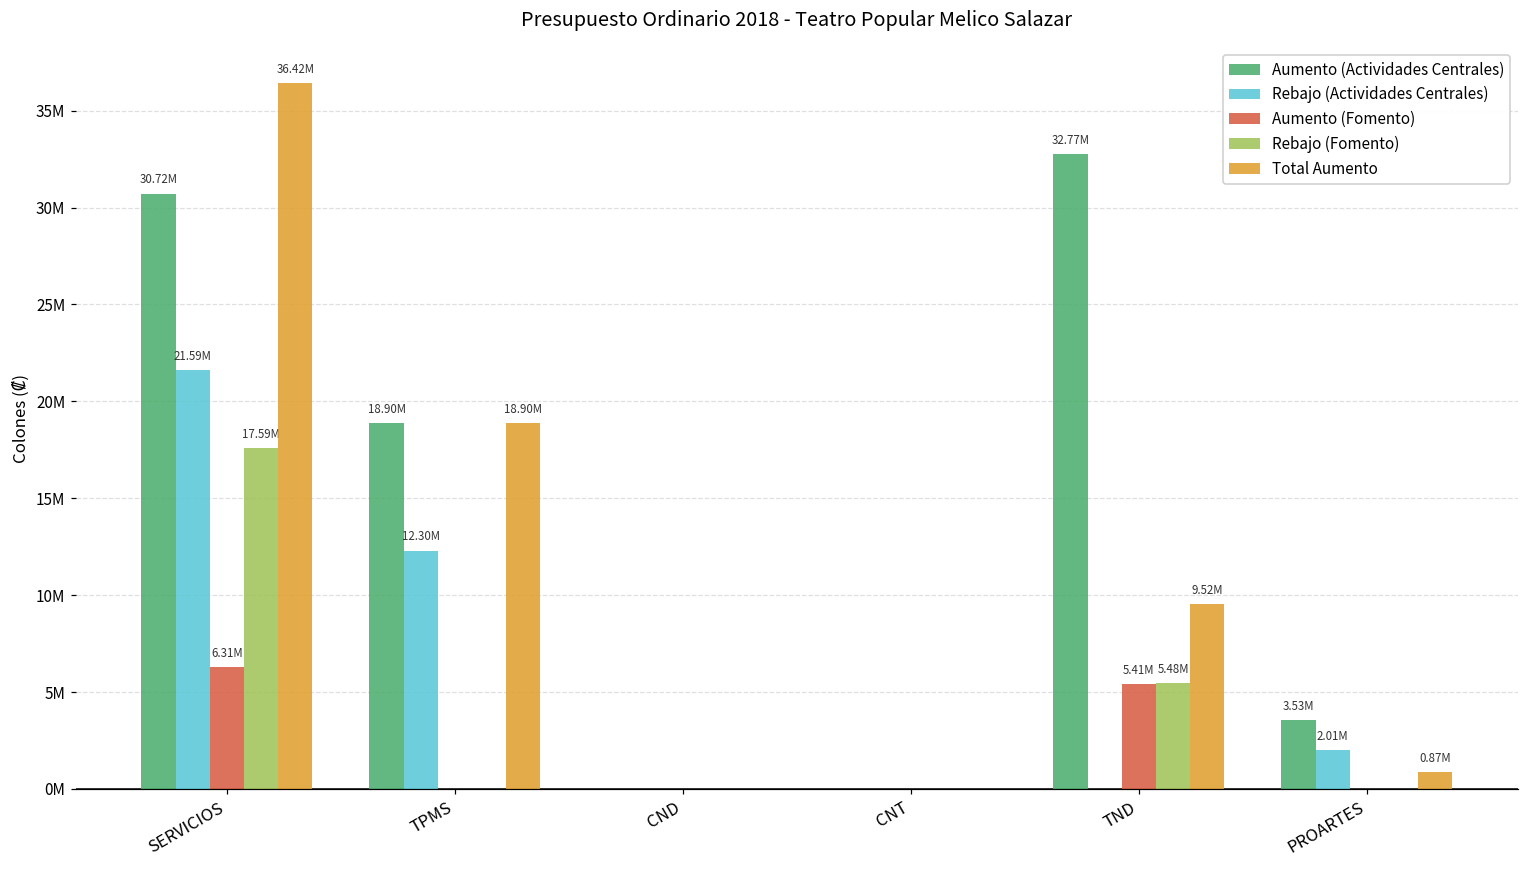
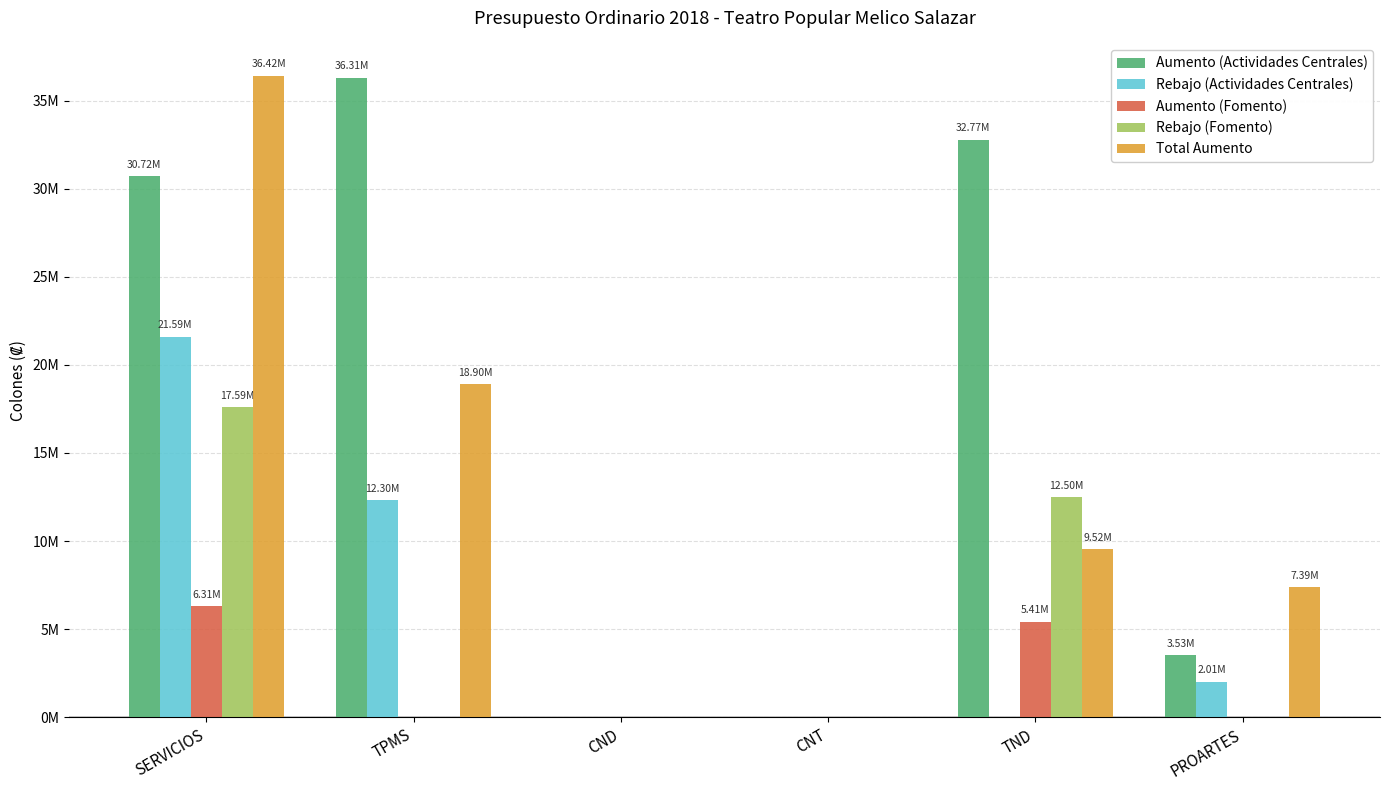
  {
    "Aumento (Actividades Centrales)": {
      "SERVICIOS": "30.72M",
-     "TPMS": "18.90M",
+     "TPMS": "36.31M",
      "TND": "32.77M",
      "PROARTES": "3.53M"
    },
    "Rebajo (Actividades Centrales)": {
      "SERVICIOS": "21.59M",
      "TPMS": "12.30M",
      "PROARTES": "2.01M"
    },
    "Aumento (Fomento)": {
      "SERVICIOS": "6.31M",
      "TND": "5.41M"
    },
    "Rebajo (Fomento)": {
      "SERVICIOS": "17.59M",
-     "TND": "5.48M"
+     "TND": "12.50M"
    },
    "Total Aumento": {
      "SERVICIOS": "36.42M",
      "TPMS": "18.90M",
      "TND": "9.52M",
-     "PROARTES": "0.87M"
+     "PROARTES": "7.39M"
    }
  }
